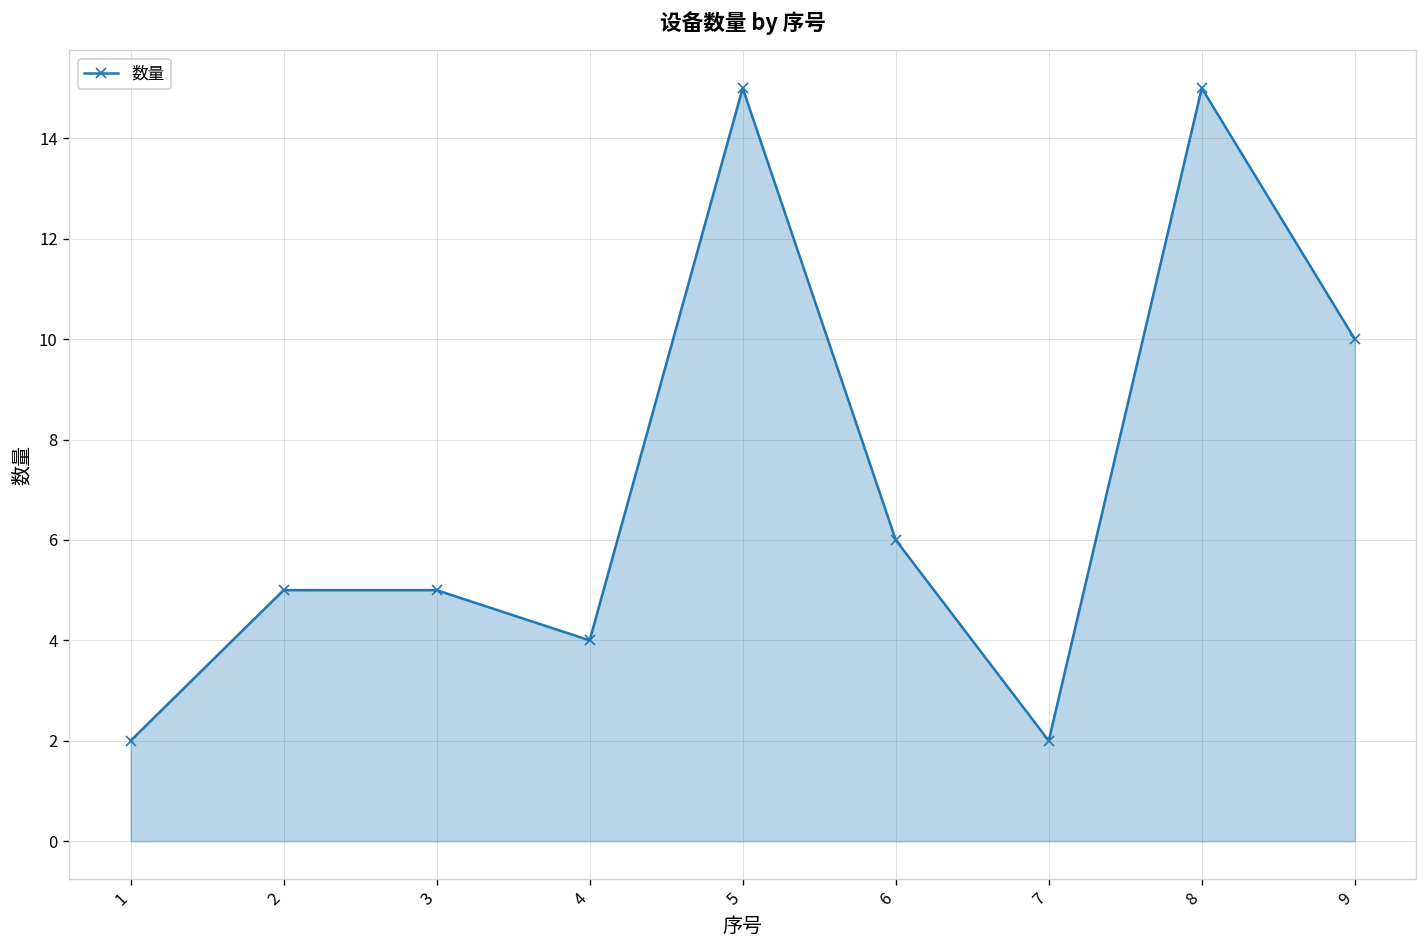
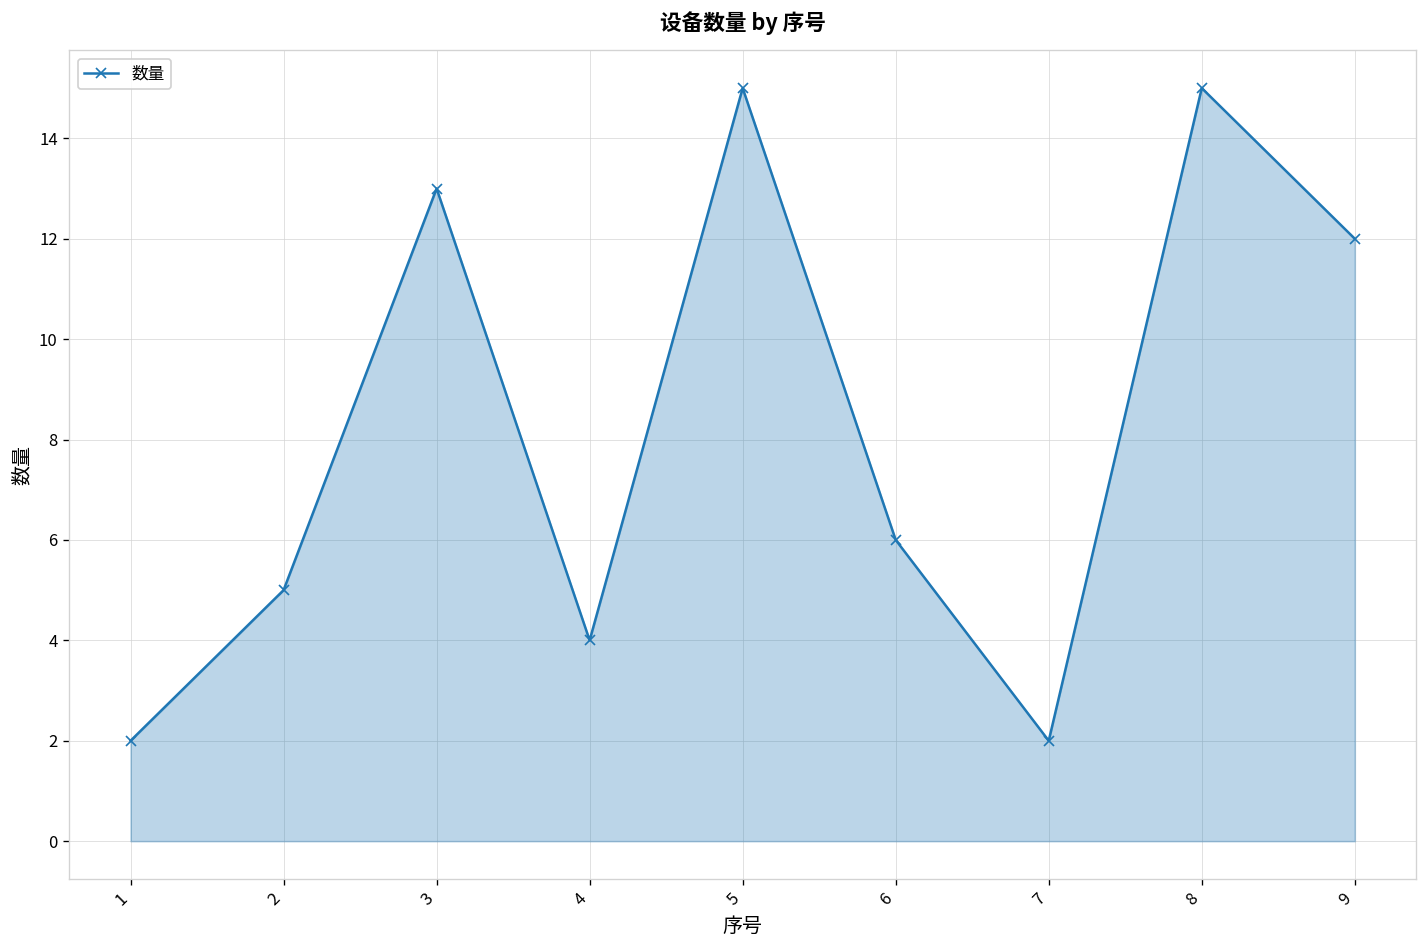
  {
    "1": 2,
    "2": 5,
-   "3": 5,
+   "3": 13,
    "4": 4,
    "5": 15,
    "6": 6,
    "7": 2,
    "8": 15,
-   "9": 10
+   "9": 12
  }
